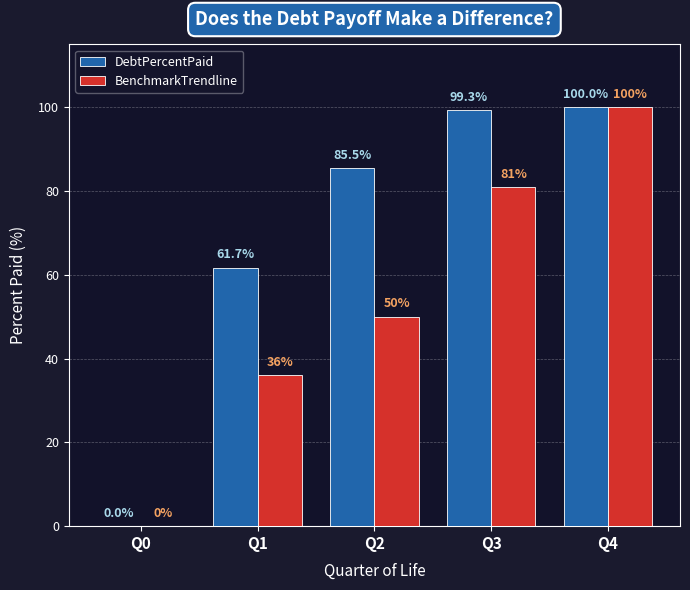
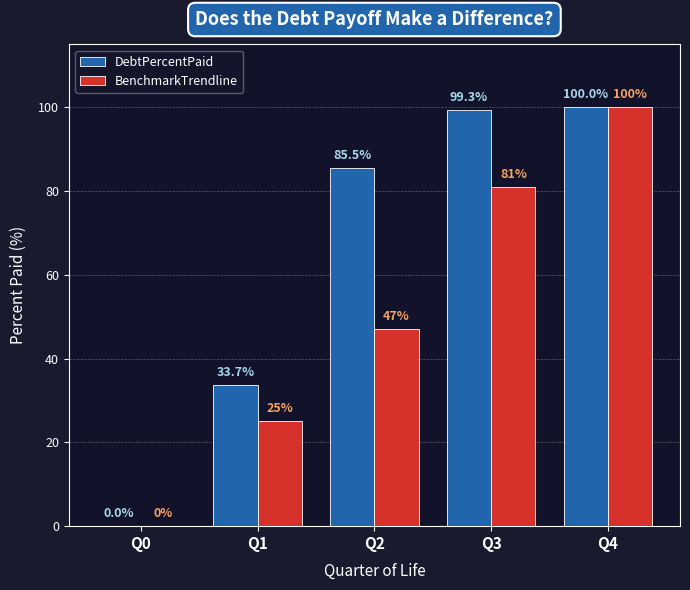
  {
    "DebtPercentPaid": {
      "Q0": "0.0%",
-     "Q1": "61.7%",
+     "Q1": "33.7%",
      "Q2": "85.5%",
      "Q3": "99.3%",
      "Q4": "100.0%"
    },
    "BenchmarkTrendline": {
      "Q0": "0%",
-     "Q1": "36%",
-     "Q2": "50%",
+     "Q1": "25%",
+     "Q2": "47%",
      "Q3": "81%",
      "Q4": "100%"
    }
  }
